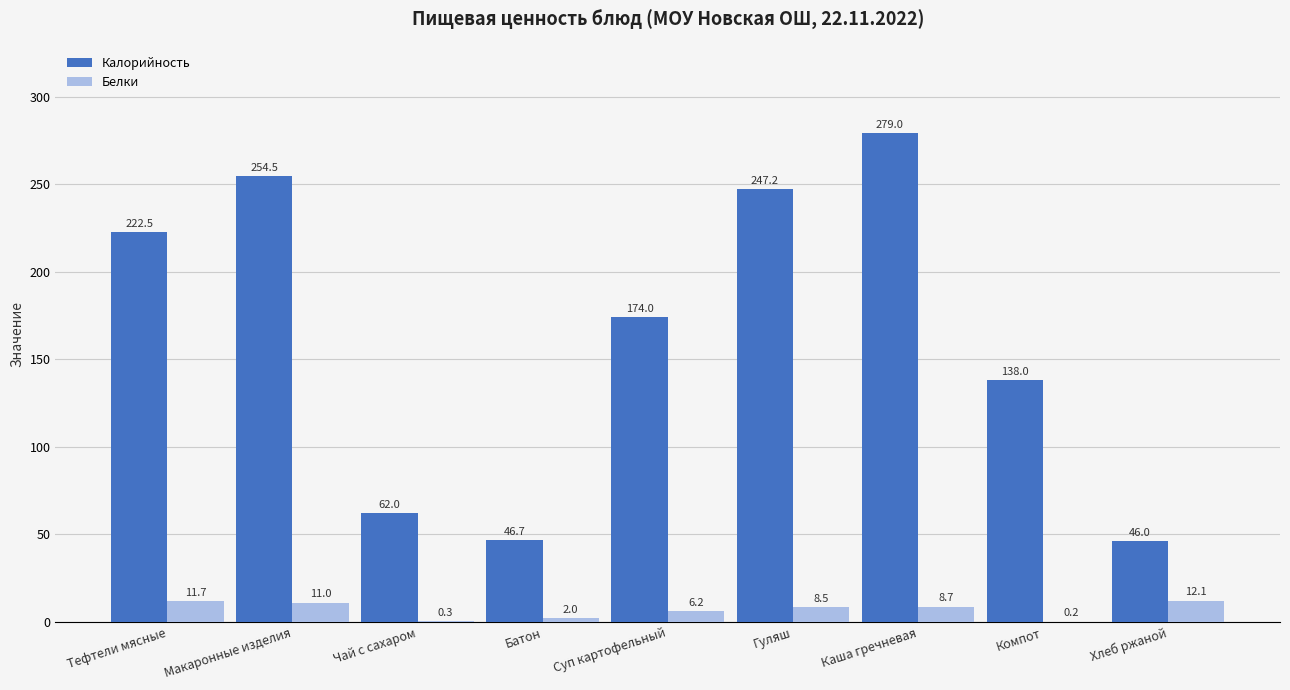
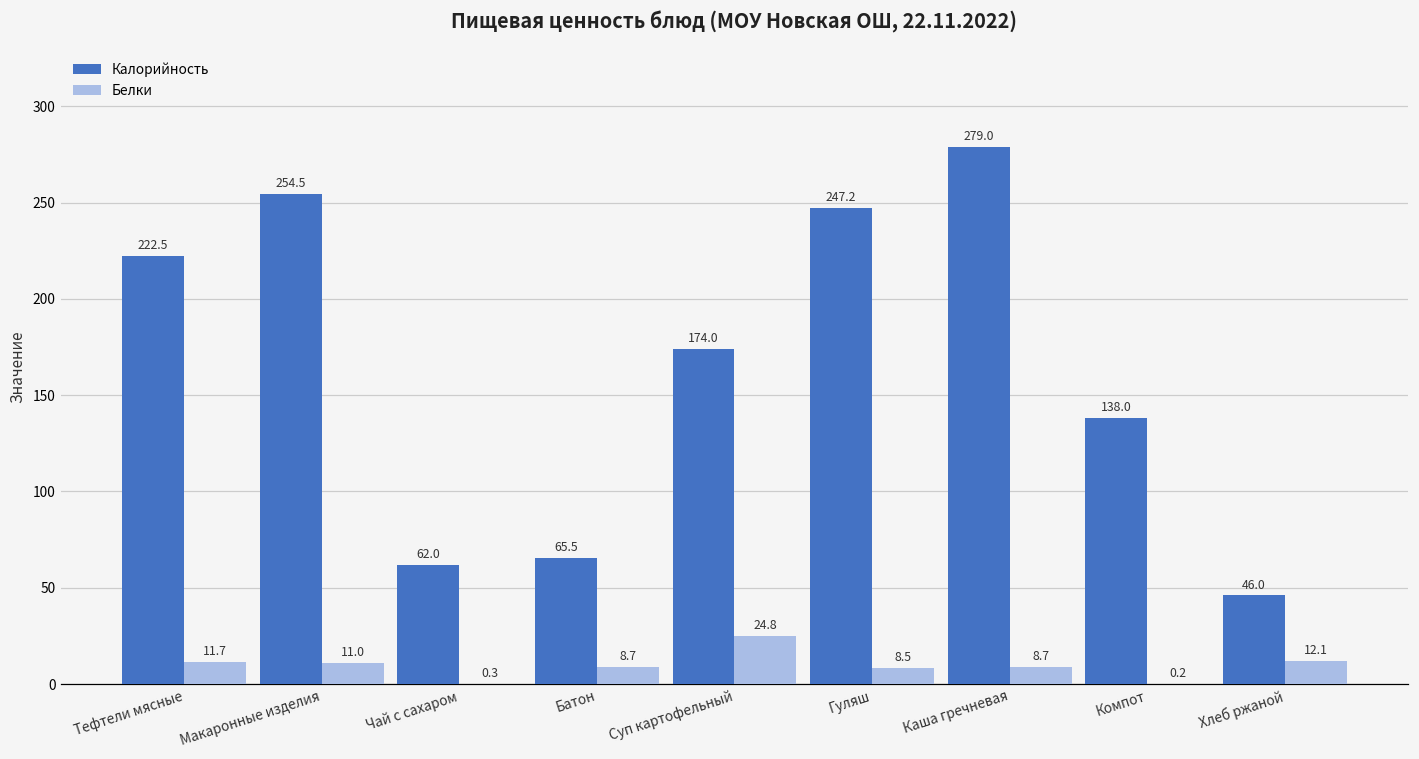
  {
    "Калорийность": {
      "Тефтели мясные": 222.5,
      "Макаронные изделия": 254.5,
      "Чай с сахаром": 62.0,
-     "Батон": 46.7,
+     "Батон": 65.5,
      "Суп картофельный": 174.0,
      "Гуляш": 247.2,
      "Каша гречневая": 279.0,
      "Компот": 138.0,
      "Хлеб ржаной": 46.0
    },
    "Белки": {
      "Тефтели мясные": 11.7,
      "Макаронные изделия": 11.0,
      "Чай с сахаром": 0.3,
-     "Батон": 2.0,
-     "Суп картофельный": 6.2,
+     "Батон": 8.7,
+     "Суп картофельный": 24.8,
      "Гуляш": 8.5,
      "Каша гречневая": 8.7,
      "Компот": 0.2,
      "Хлеб ржаной": 12.1
    }
  }
